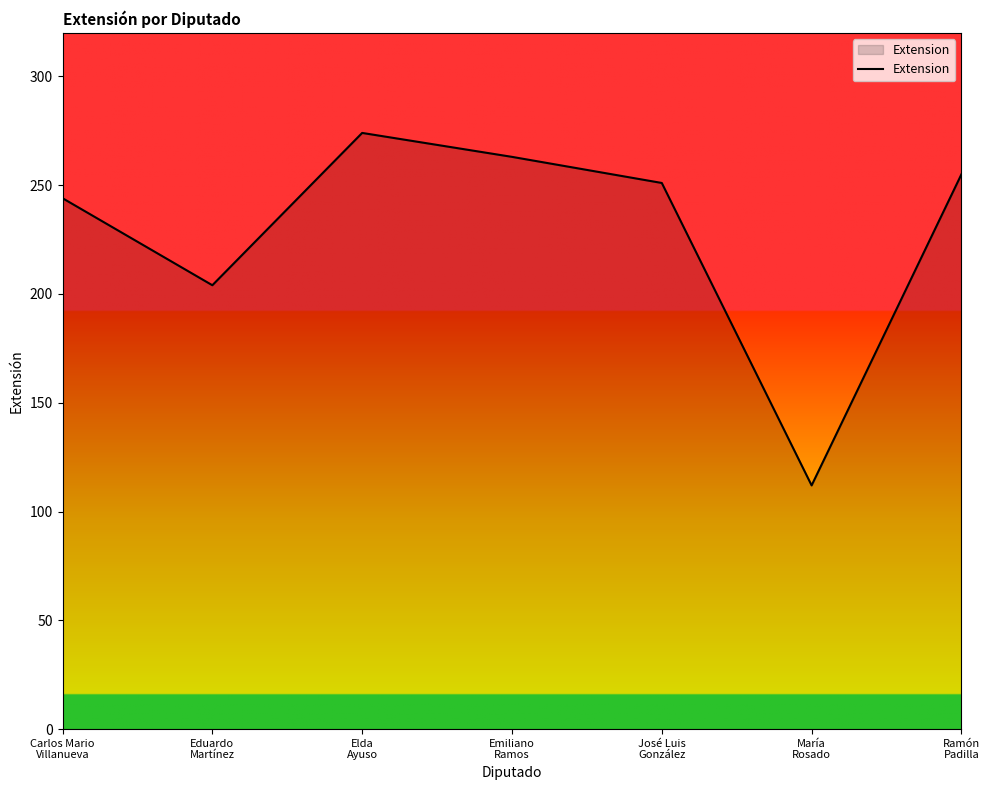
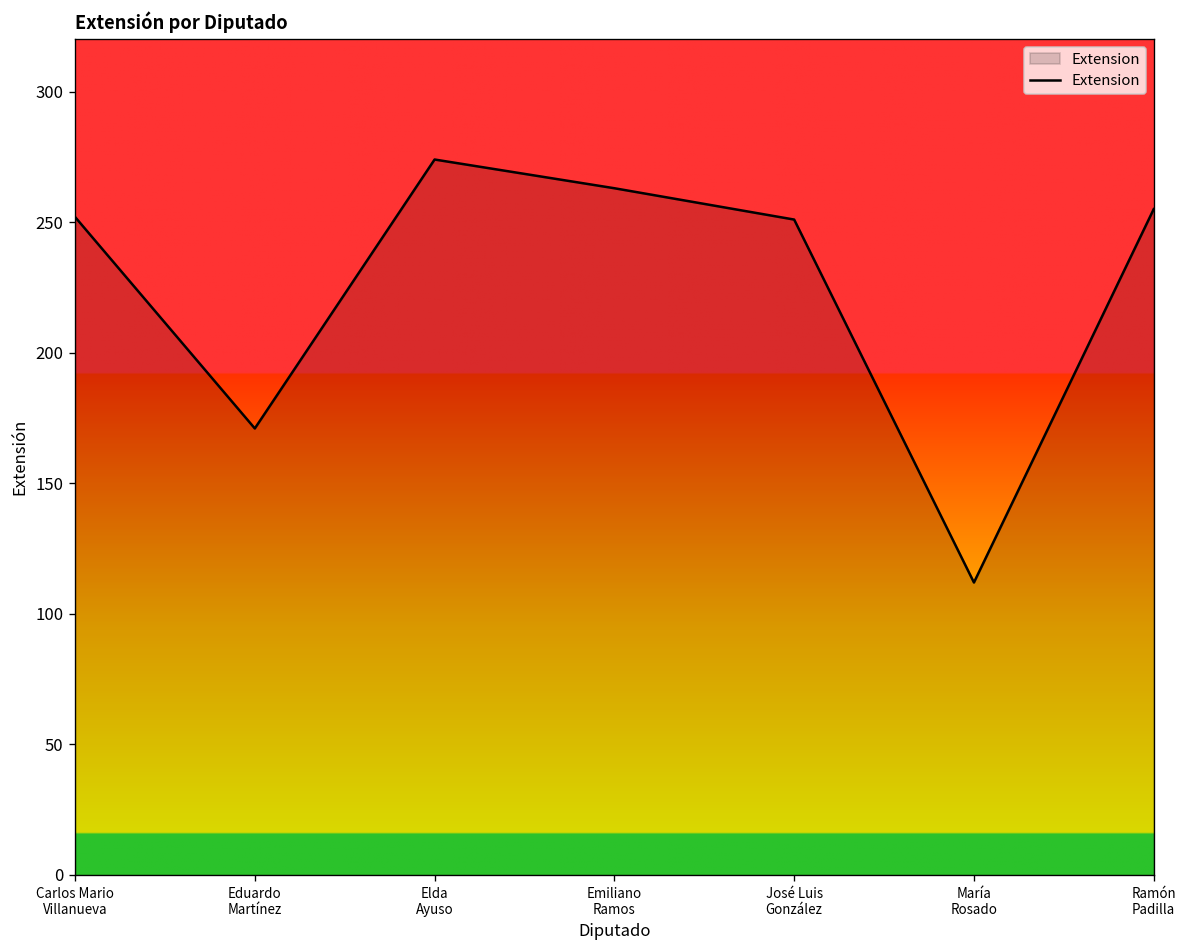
  {
-   "Carlos Mario Villanueva": 244,
-   "Eduardo Martínez": 204,
+   "Carlos Mario Villanueva": 252,
+   "Eduardo Martínez": 171,
    "Elda Ayuso": 274,
    "Emiliano Ramos": 263,
    "José Luis González": 251,
    "María Rosado": 112,
    "Ramón Padilla": 255
  }
